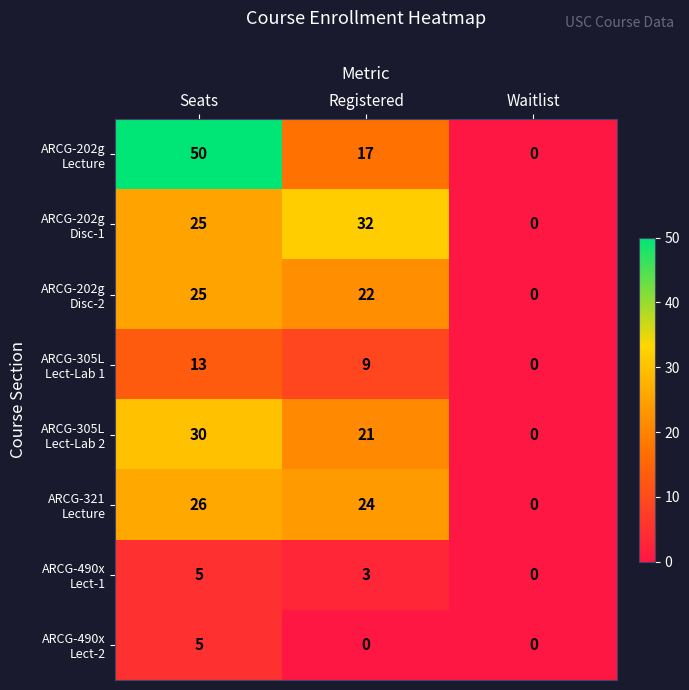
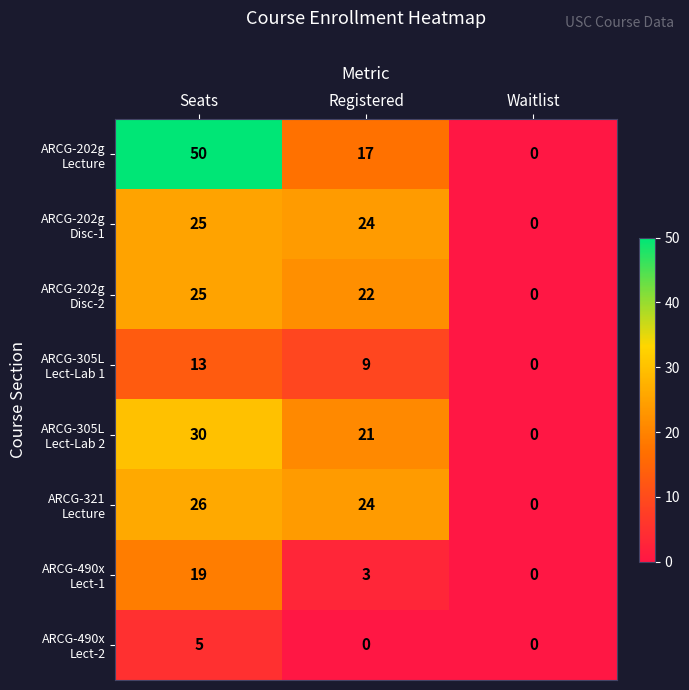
  {
    "ARCG-202g Lecture": {
      "Seats": 50,
      "Registered": 17,
      "Waitlist": 0
    },
    "ARCG-202g Disc-1": {
      "Seats": 25,
-     "Registered": 32,
+     "Registered": 24,
      "Waitlist": 0
    },
    "ARCG-202g Disc-2": {
      "Seats": 25,
      "Registered": 22,
      "Waitlist": 0
    },
    "ARCG-305L Lect-Lab 1": {
      "Seats": 13,
      "Registered": 9,
      "Waitlist": 0
    },
    "ARCG-305L Lect-Lab 2": {
      "Seats": 30,
      "Registered": 21,
      "Waitlist": 0
    },
    "ARCG-321 Lecture": {
      "Seats": 26,
      "Registered": 24,
      "Waitlist": 0
    },
    "ARCG-490x Lect-1": {
-     "Seats": 5,
+     "Seats": 19,
      "Registered": 3,
      "Waitlist": 0
    },
    "ARCG-490x Lect-2": {
      "Seats": 5,
      "Registered": 0,
      "Waitlist": 0
    }
  }
